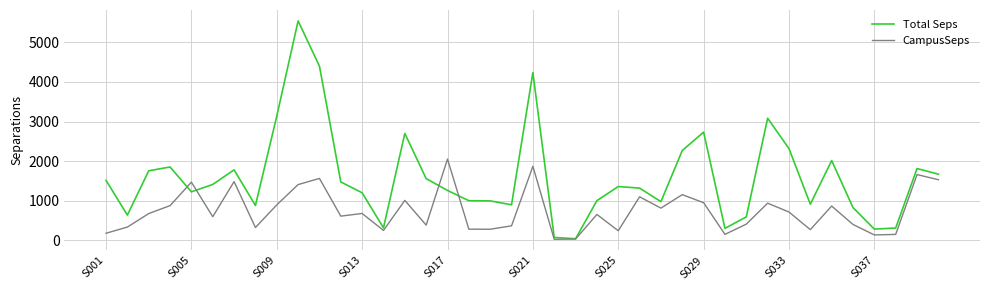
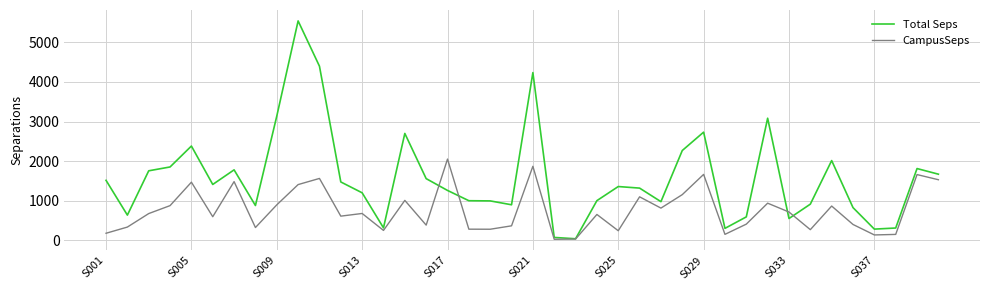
  {
    "Total Seps": {
      "S001": 1500,
-     "S005": 1200,
+     "S005": 2400,
      "S009": 3100,
      "S013": 1200,
      "S017": 1300,
      "S021": 4200,
      "S025": 1400,
      "S029": 2700,
-     "S033": 2300,
+     "S033": 600,
      "S037": 300
    },
    "CampusSeps": {
      "S001": 200,
      "S005": 1500,
      "S009": 900,
      "S013": 700,
      "S017": 2100,
      "S021": 1900,
      "S025": 200,
-     "S029": 1000,
+     "S029": 1700,
      "S033": 700,
      "S037": 100
    }
  }
